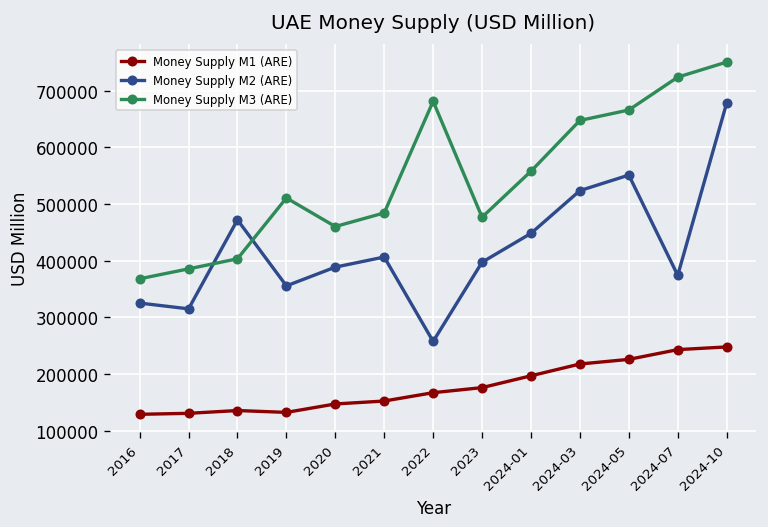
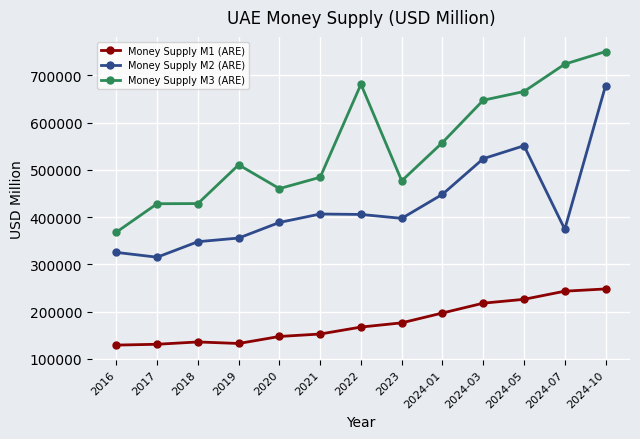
  {
    "Money Supply M1 (ARE)": {
      "2016": 130000,
      "2017": 130000,
      "2018": 140000,
      "2019": 130000,
      "2020": 150000,
      "2021": 150000,
      "2022": 170000,
      "2023": 180000,
      "2024-01": 200000,
      "2024-03": 220000,
      "2024-05": 230000,
      "2024-07": 240000,
      "2024-10": 250000
    },
    "Money Supply M2 (ARE)": {
      "2016": 330000,
      "2017": 310000,
-     "2018": 470000,
+     "2018": 350000,
      "2019": 360000,
      "2020": 390000,
      "2021": 410000,
-     "2022": 260000,
+     "2022": 410000,
      "2023": 400000,
      "2024-01": 450000,
      "2024-03": 520000,
      "2024-05": 550000,
      "2024-07": 370000,
      "2024-10": 680000
    },
    "Money Supply M3 (ARE)": {
      "2016": 370000,
-     "2017": 390000,
-     "2018": 400000,
+     "2017": 430000,
+     "2018": 430000,
      "2019": 510000,
      "2020": 460000,
      "2021": 480000,
      "2022": 680000,
      "2023": 480000,
      "2024-01": 560000,
      "2024-03": 650000,
      "2024-05": 670000,
      "2024-07": 720000,
      "2024-10": 750000
    }
  }
